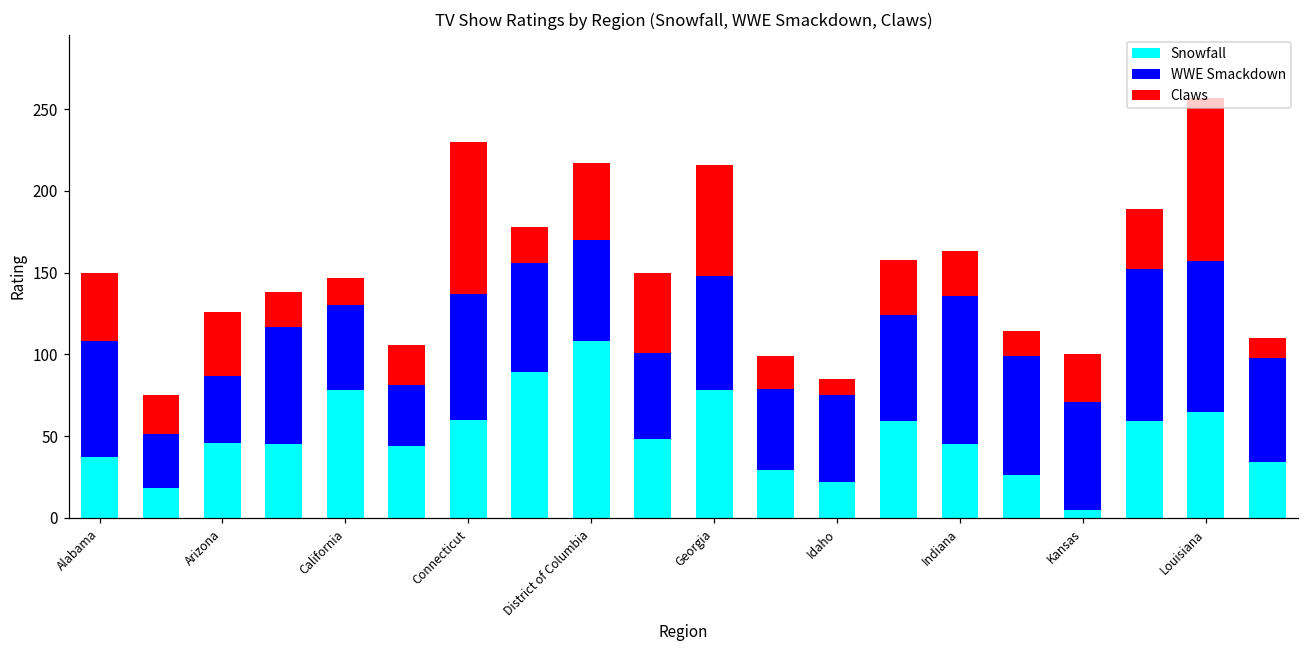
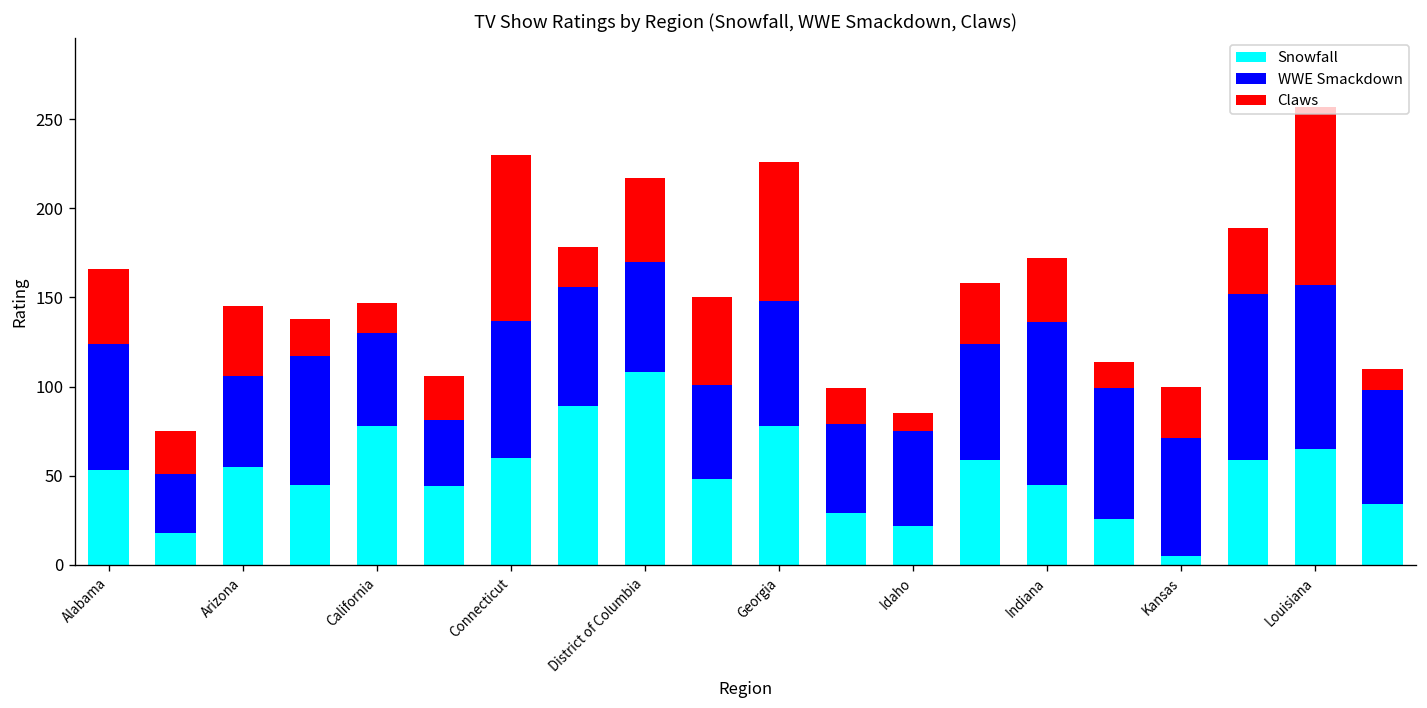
  {
    "Snowfall": {
-     "Alabama": 37,
-     "Arizona": 46,
+     "Alabama": 53,
+     "Arizona": 55,
      "California": 78,
      "Connecticut": 60,
      "District of Columbia": 108,
      "Georgia": 78,
      "Idaho": 22,
      "Indiana": 45,
      "Kansas": 5,
      "Louisiana": 65
    },
    "WWE Smackdown": {
      "Alabama": 71,
-     "Arizona": 41,
+     "Arizona": 51,
      "California": 52,
      "Connecticut": 77,
      "District of Columbia": 62,
      "Georgia": 70,
      "Idaho": 53,
      "Indiana": 91,
      "Kansas": 66,
      "Louisiana": 92
    },
    "Claws": {
      "Alabama": 42,
      "Arizona": 39,
      "California": 17,
      "Connecticut": 93,
      "District of Columbia": 47,
-     "Georgia": 68,
+     "Georgia": 78,
      "Idaho": 10,
-     "Indiana": 27,
+     "Indiana": 36,
      "Kansas": 29
    }
  }
